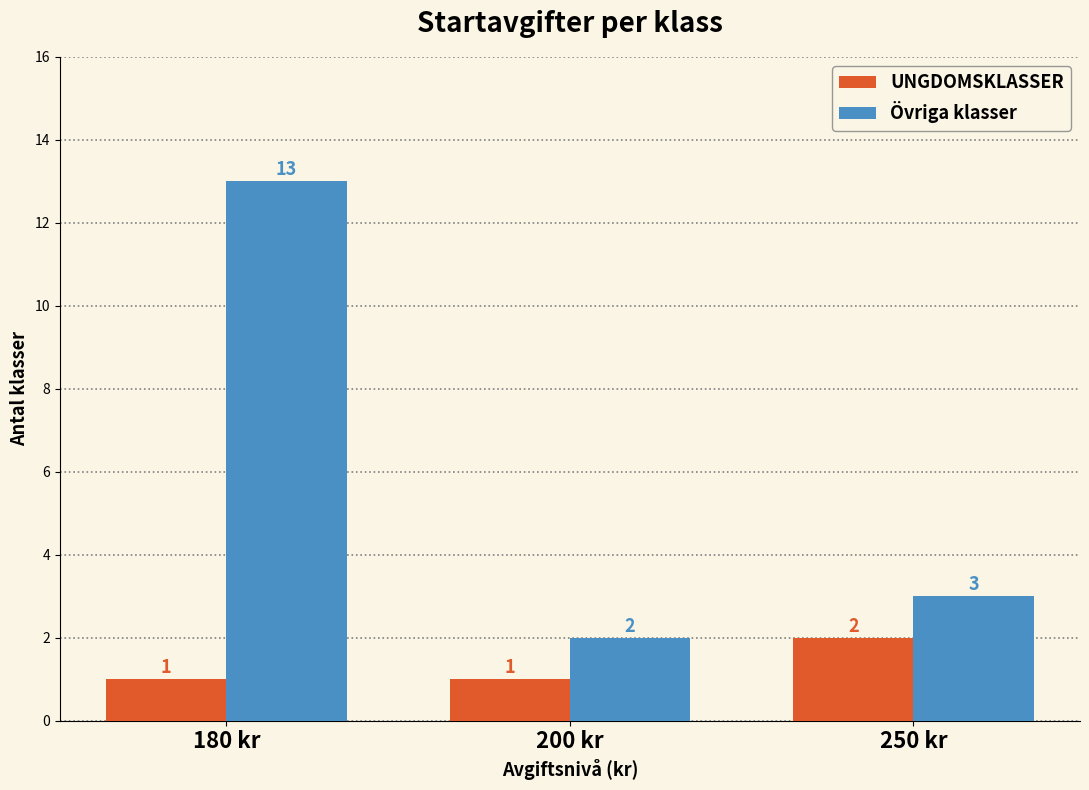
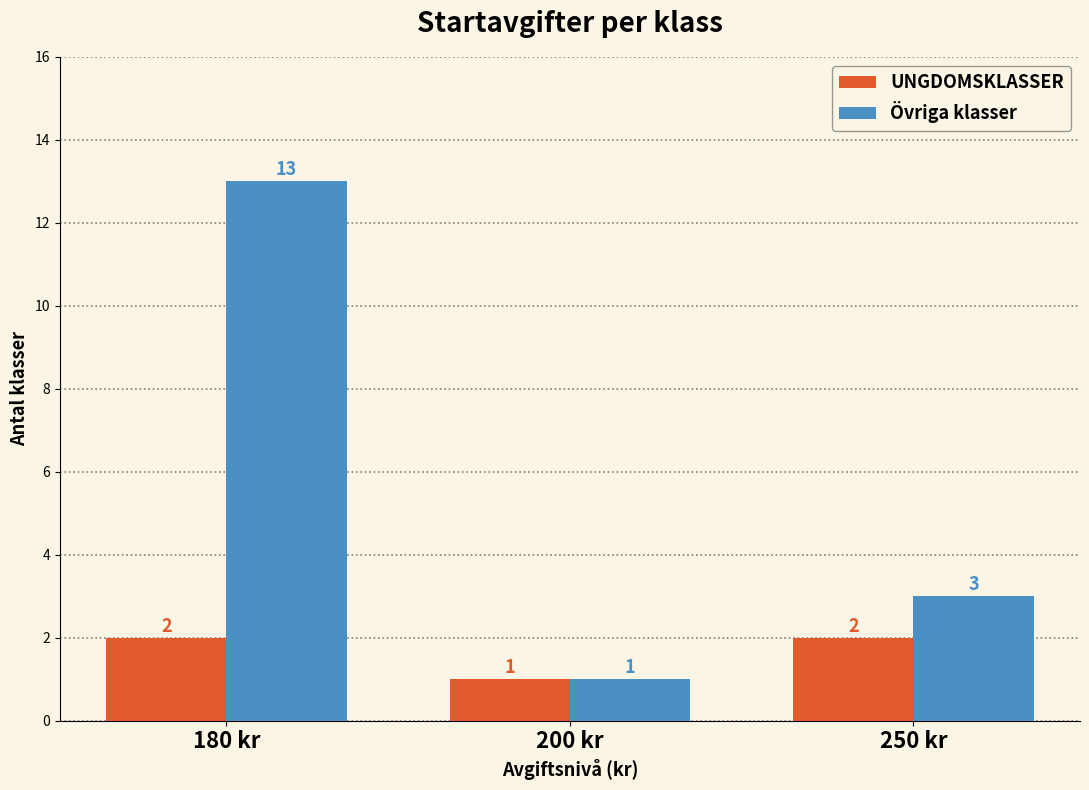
  {
    "UNGDOMSKLASSER": {
-     "180 kr": 1,
+     "180 kr": 2,
      "200 kr": 1,
      "250 kr": 2
    },
    "Övriga klasser": {
      "180 kr": 13,
-     "200 kr": 2,
+     "200 kr": 1,
      "250 kr": 3
    }
  }
